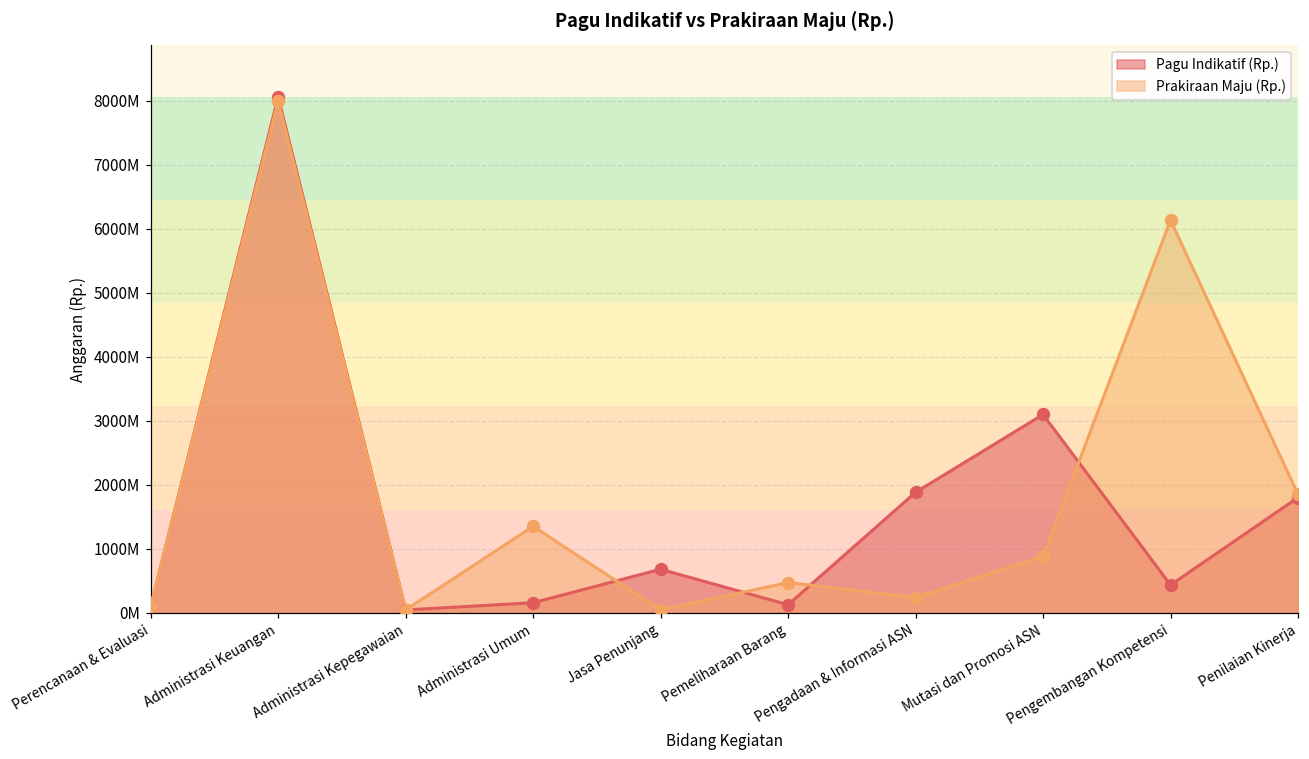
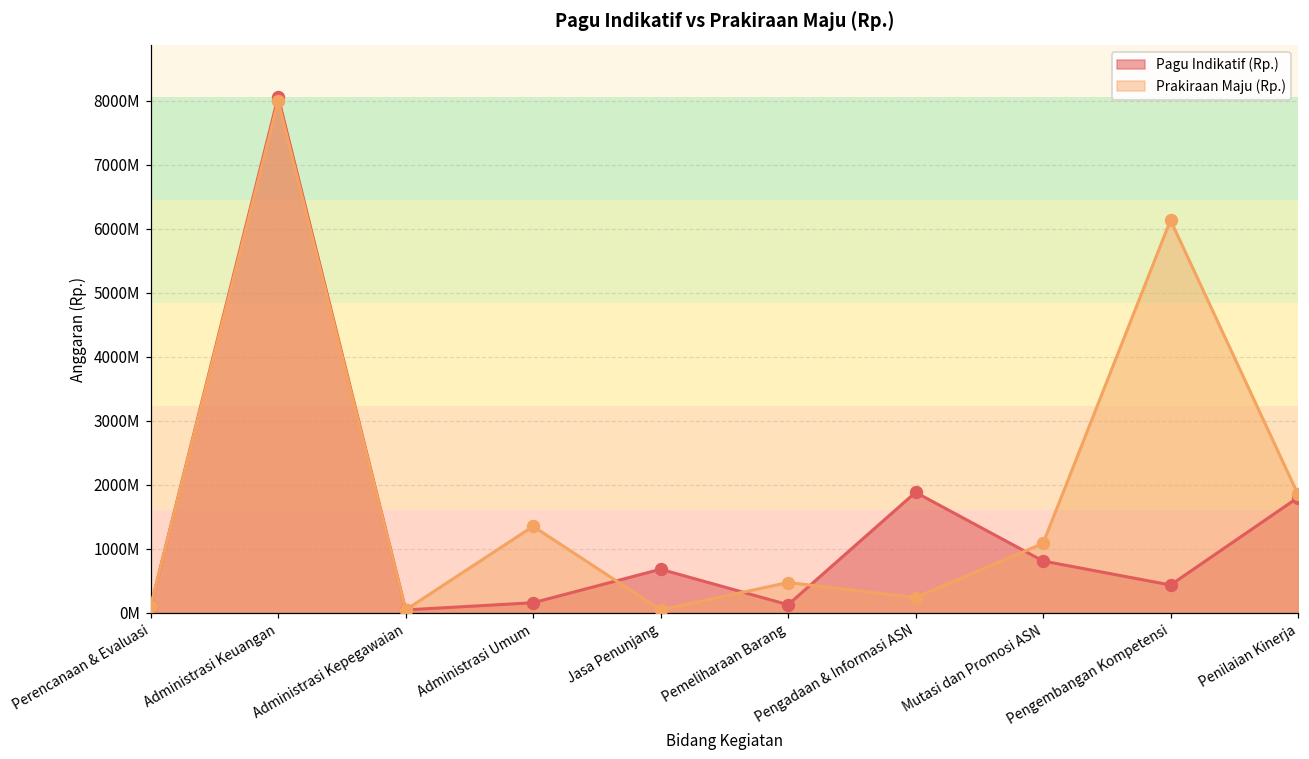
  {
    "Pagu Indikatif (Rp.)": {
      "Administrasi Keuangan": 8100000000,
      "Administrasi Umum": 200000000,
      "Jasa Penunjang": 700000000,
      "Pemeliharaan Barang": 100000000,
      "Pengadaan & Informasi ASN": 1900000000,
-     "Mutasi dan Promosi ASN": 3100000000,
+     "Mutasi dan Promosi ASN": 800000000,
      "Pengembangan Kompetensi": 400000000,
      "Penilaian Kinerja": 1800000000
    },
    "Prakiraan Maju (Rp.)": {
      "Administrasi Keuangan": 8000000000,
      "Administrasi Umum": 1400000000,
      "Jasa Penunjang": 0,
      "Pemeliharaan Barang": 500000000,
      "Pengadaan & Informasi ASN": 200000000,
-     "Mutasi dan Promosi ASN": 900000000,
+     "Mutasi dan Promosi ASN": 1100000000,
      "Pengembangan Kompetensi": 6100000000,
      "Penilaian Kinerja": 1900000000
    }
  }
